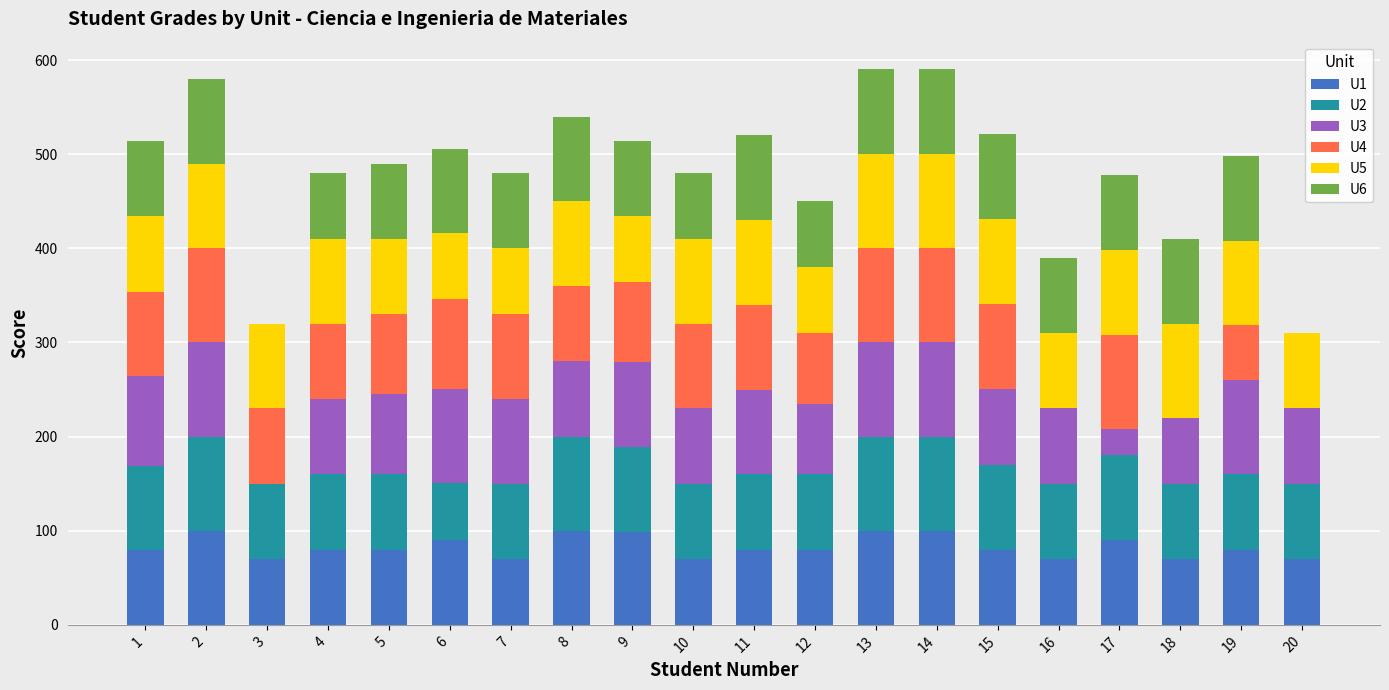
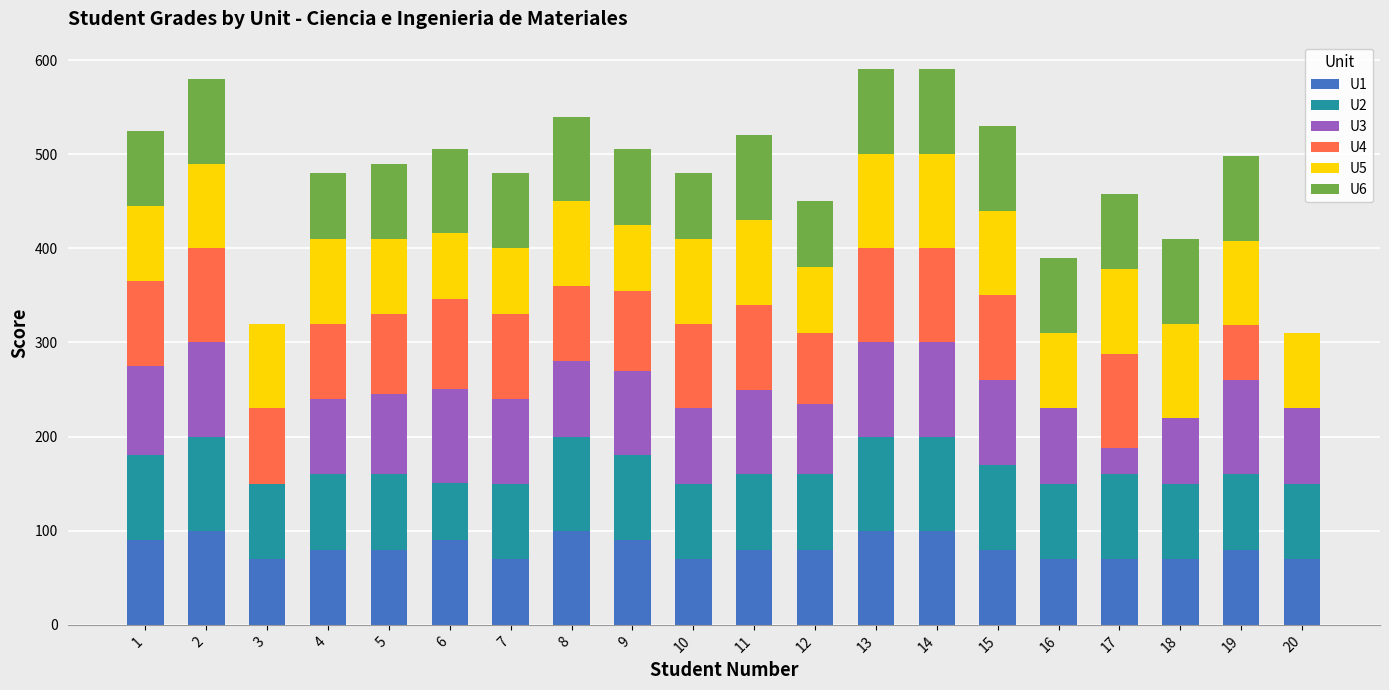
  {
    "U1": {
-     "1": 80,
+     "1": 90,
      "2": 100,
      "3": 70,
      "4": 80,
      "5": 80,
      "6": 90,
      "7": 70,
      "8": 100,
-     "9": 100,
+     "9": 90,
      "10": 70,
      "11": 80,
      "12": 80,
      "13": 100,
      "14": 100,
      "15": 80,
      "16": 70,
-     "17": 90,
+     "17": 70,
      "18": 70,
      "19": 80,
      "20": 70
    },
    "U2": {
      "1": 90,
      "2": 100,
      "3": 80,
      "4": 80,
      "5": 80,
      "6": 60,
      "7": 80,
      "8": 100,
      "9": 90,
      "10": 80,
      "11": 80,
      "12": 80,
      "13": 100,
      "14": 100,
      "15": 90,
      "16": 80,
      "17": 90,
      "18": 80,
      "19": 80,
      "20": 80
    },
    "U3": {
      "1": 100,
      "2": 100,
      "3": 0,
      "4": 80,
      "5": 90,
      "6": 100,
      "7": 90,
      "8": 80,
      "9": 90,
      "10": 80,
      "11": 90,
      "12": 80,
      "13": 100,
      "14": 100,
-     "15": 80,
+     "15": 90,
      "16": 80,
      "17": 30,
      "18": 70,
      "19": 100,
      "20": 80
    },
    "U4": {
      "1": 90,
      "2": 100,
      "3": 80,
      "4": 80,
      "5": 90,
      "6": 100,
      "7": 90,
      "8": 80,
      "9": 90,
      "10": 90,
      "11": 90,
      "12": 80,
      "13": 100,
      "14": 100,
      "15": 90,
      "16": 0,
      "17": 100,
      "18": 0,
      "19": 60,
      "20": 0
    },
    "U5": {
      "1": 80,
      "2": 90,
      "3": 90,
      "4": 90,
      "5": 80,
      "6": 70,
      "7": 70,
      "8": 90,
      "9": 70,
      "10": 90,
      "11": 90,
      "12": 70,
      "13": 100,
      "14": 100,
      "15": 90,
      "16": 80,
      "17": 90,
      "18": 100,
      "19": 90,
      "20": 80
    },
    "U6": {
      "1": 80,
      "2": 90,
      "3": 0,
      "4": 70,
      "5": 80,
      "6": 90,
      "7": 80,
      "8": 90,
      "9": 80,
      "10": 70,
      "11": 90,
      "12": 70,
      "13": 90,
      "14": 90,
      "15": 90,
      "16": 80,
      "17": 80,
      "18": 90,
      "19": 90,
      "20": 0
    }
  }
